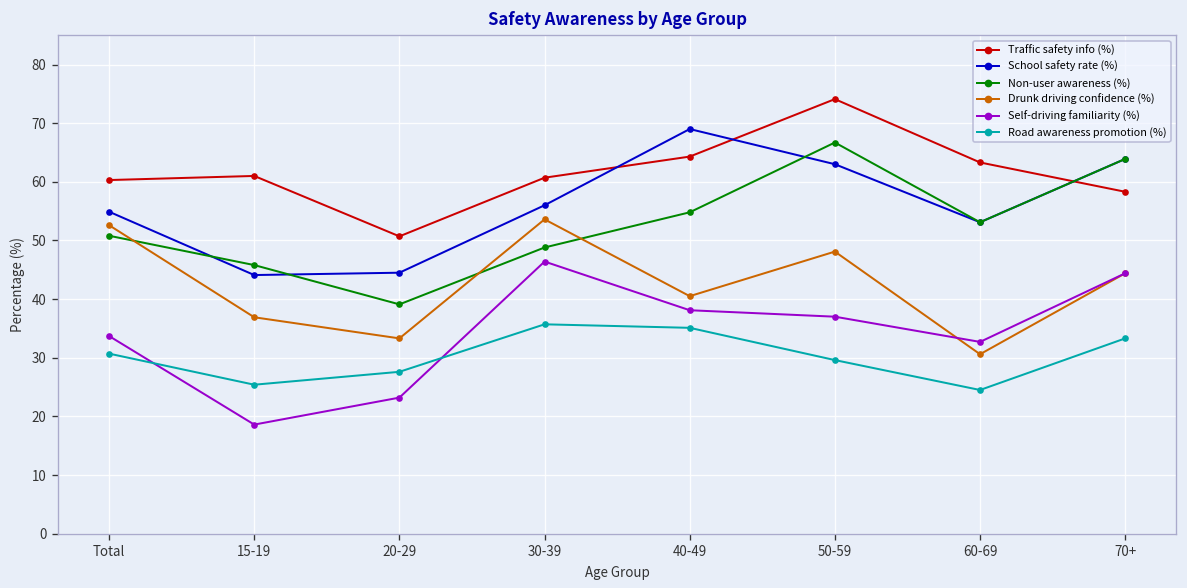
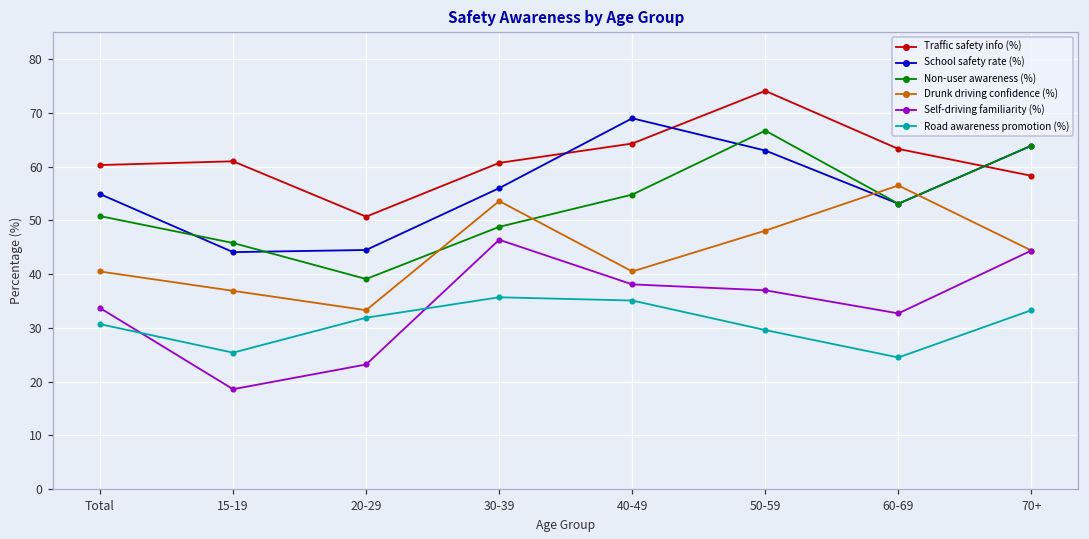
  {
    "Traffic safety info (%)": {
      "Total": 60,
      "15-19": 61,
      "20-29": 51,
      "30-39": 61,
      "40-49": 64,
      "50-59": 74,
      "60-69": 63,
      "70+": 58
    },
    "School safety rate (%)": {
      "Total": 55,
      "15-19": 44,
      "20-29": 45,
      "30-39": 56,
      "40-49": 69,
      "50-59": 63
    },
    "Non-user awareness (%)": {
      "Total": 51,
      "15-19": 46,
      "20-29": 39,
      "30-39": 49,
      "40-49": 55,
      "50-59": 67
    },
    "Drunk driving confidence (%)": {
-     "Total": 53,
+     "Total": 41,
      "15-19": 37,
      "20-29": 33,
      "30-39": 54,
      "40-49": 41,
      "50-59": 48,
-     "60-69": 31
+     "60-69": 57
    },
    "Self-driving familiarity (%)": {
      "Total": 34,
      "15-19": 19,
      "20-29": 23,
      "30-39": 46,
      "40-49": 38,
      "50-59": 37,
      "60-69": 33
    },
    "Road awareness promotion (%)": {
      "Total": 31,
      "15-19": 25,
-     "20-29": 28,
+     "20-29": 32,
      "30-39": 36,
      "40-49": 35,
      "50-59": 30,
      "60-69": 25,
      "70+": 33
    }
  }
